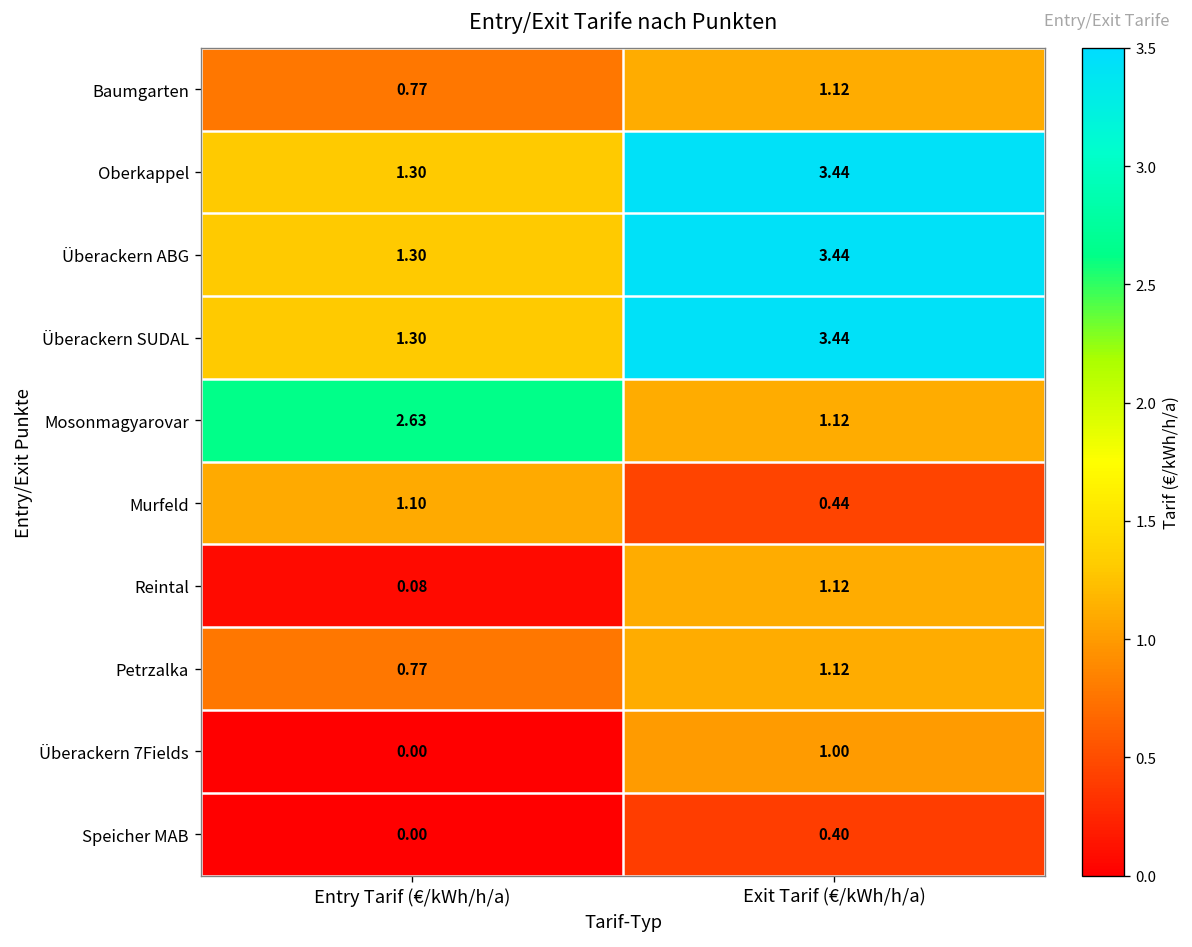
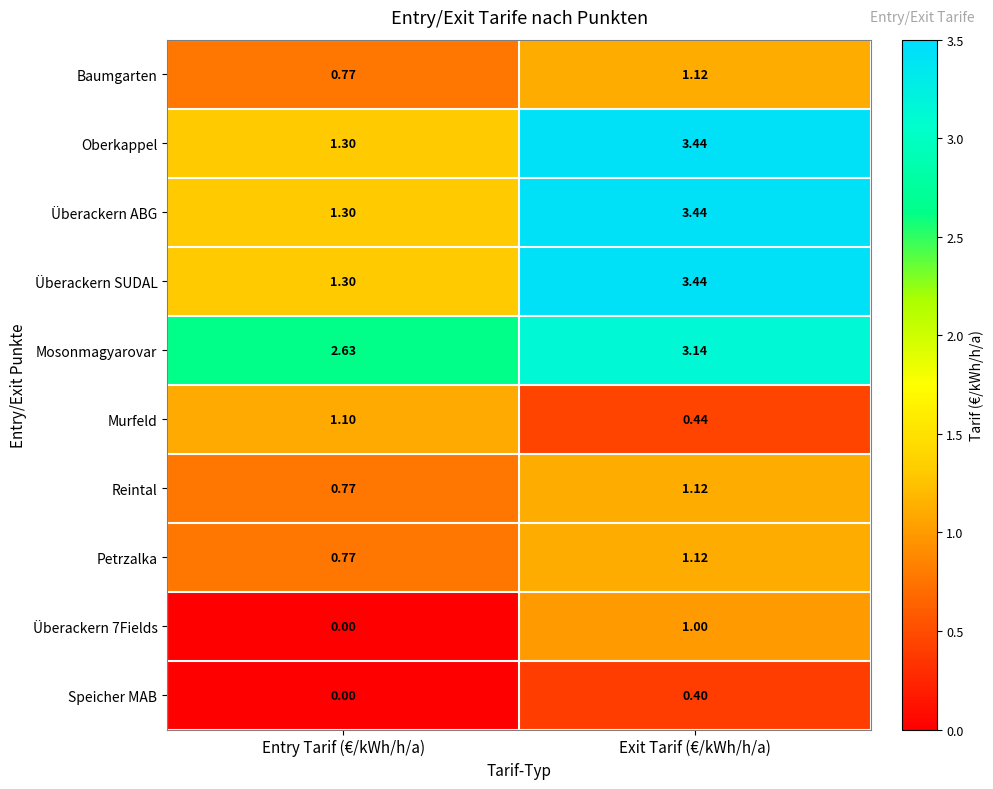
  {
    "Baumgarten": {
      "Entry Tarif (€/kWh/h/a)": 0.77,
      "Exit Tarif (€/kWh/h/a)": 1.12
    },
    "Oberkappel": {
      "Entry Tarif (€/kWh/h/a)": 1.30,
      "Exit Tarif (€/kWh/h/a)": 3.44
    },
    "Überackern ABG": {
      "Entry Tarif (€/kWh/h/a)": 1.30,
      "Exit Tarif (€/kWh/h/a)": 3.44
    },
    "Überackern SUDAL": {
      "Entry Tarif (€/kWh/h/a)": 1.30,
      "Exit Tarif (€/kWh/h/a)": 3.44
    },
    "Mosonmagyarovar": {
      "Entry Tarif (€/kWh/h/a)": 2.63,
-     "Exit Tarif (€/kWh/h/a)": 1.12
+     "Exit Tarif (€/kWh/h/a)": 3.14
    },
    "Murfeld": {
      "Entry Tarif (€/kWh/h/a)": 1.10,
      "Exit Tarif (€/kWh/h/a)": 0.44
    },
    "Reintal": {
-     "Entry Tarif (€/kWh/h/a)": 0.08,
+     "Entry Tarif (€/kWh/h/a)": 0.77,
      "Exit Tarif (€/kWh/h/a)": 1.12
    },
    "Petrzalka": {
      "Entry Tarif (€/kWh/h/a)": 0.77,
      "Exit Tarif (€/kWh/h/a)": 1.12
    },
    "Überackern 7Fields": {
      "Entry Tarif (€/kWh/h/a)": 0.00,
      "Exit Tarif (€/kWh/h/a)": 1.00
    },
    "Speicher MAB": {
      "Entry Tarif (€/kWh/h/a)": 0.00,
      "Exit Tarif (€/kWh/h/a)": 0.40
    }
  }
